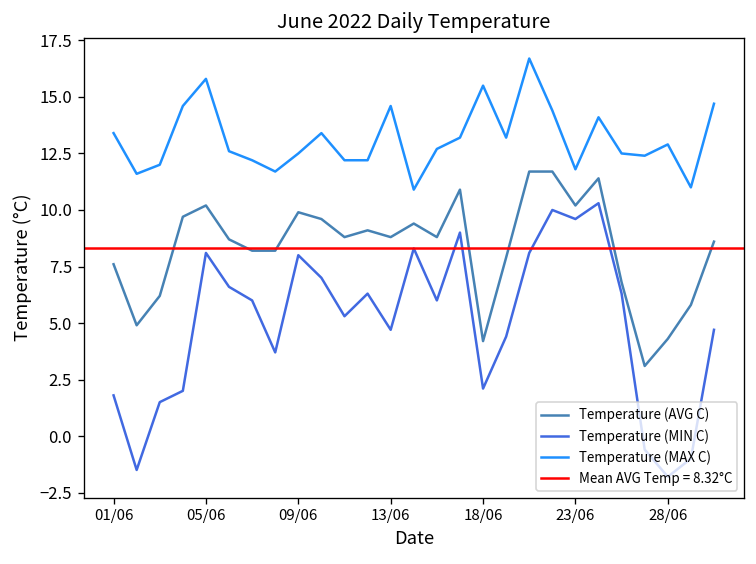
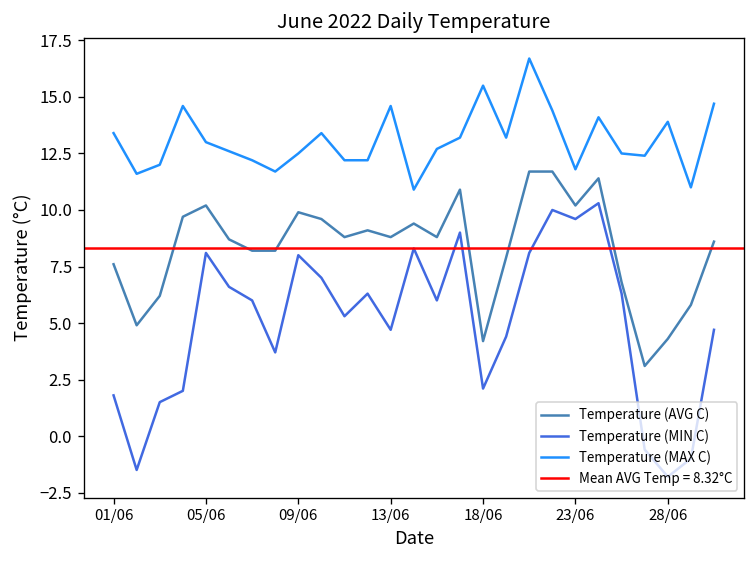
  {
    "Temperature (MAX C)": {
      "01/06": 13.4,
-     "05/06": 15.8,
+     "05/06": 13.0,
      "09/06": 12.5,
      "13/06": 14.6,
      "18/06": 15.5,
      "23/06": 11.8,
-     "28/06": 12.9
+     "28/06": 13.9
    }
  }
